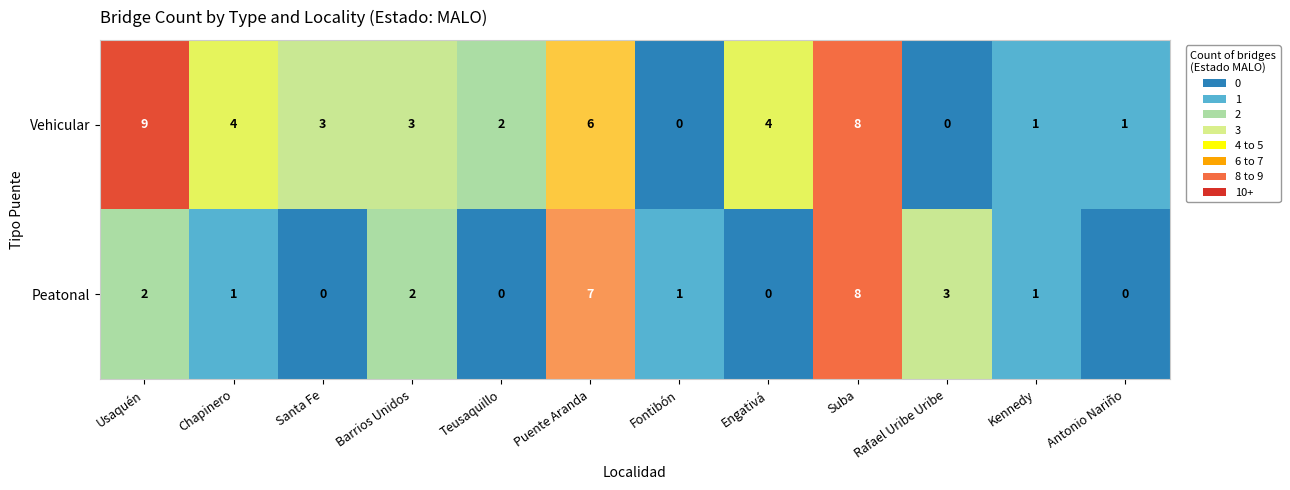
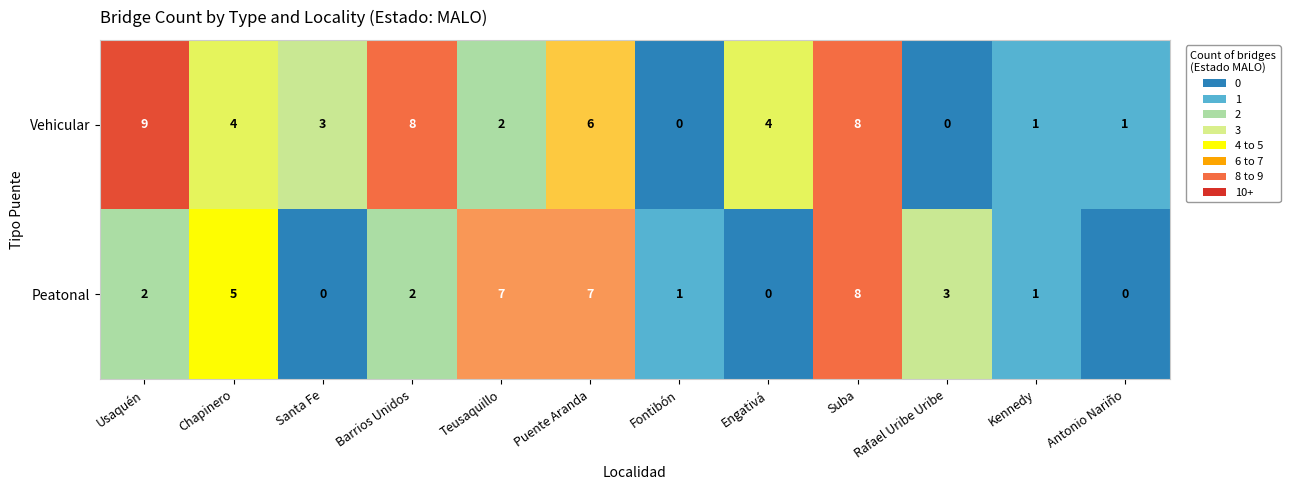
  {
    "Vehicular": {
      "Usaquén": 9,
      "Chapinero": 4,
      "Santa Fe": 3,
-     "Barrios Unidos": 3,
+     "Barrios Unidos": 8,
      "Teusaquillo": 2,
      "Puente Aranda": 6,
      "Fontibón": 0,
      "Engativá": 4,
      "Suba": 8,
      "Rafael Uribe Uribe": 0,
      "Kennedy": 1,
      "Antonio Nariño": 1
    },
    "Peatonal": {
      "Usaquén": 2,
-     "Chapinero": 1,
+     "Chapinero": 5,
      "Santa Fe": 0,
      "Barrios Unidos": 2,
-     "Teusaquillo": 0,
+     "Teusaquillo": 7,
      "Puente Aranda": 7,
      "Fontibón": 1,
      "Engativá": 0,
      "Suba": 8,
      "Rafael Uribe Uribe": 3,
      "Kennedy": 1,
      "Antonio Nariño": 0
    }
  }
